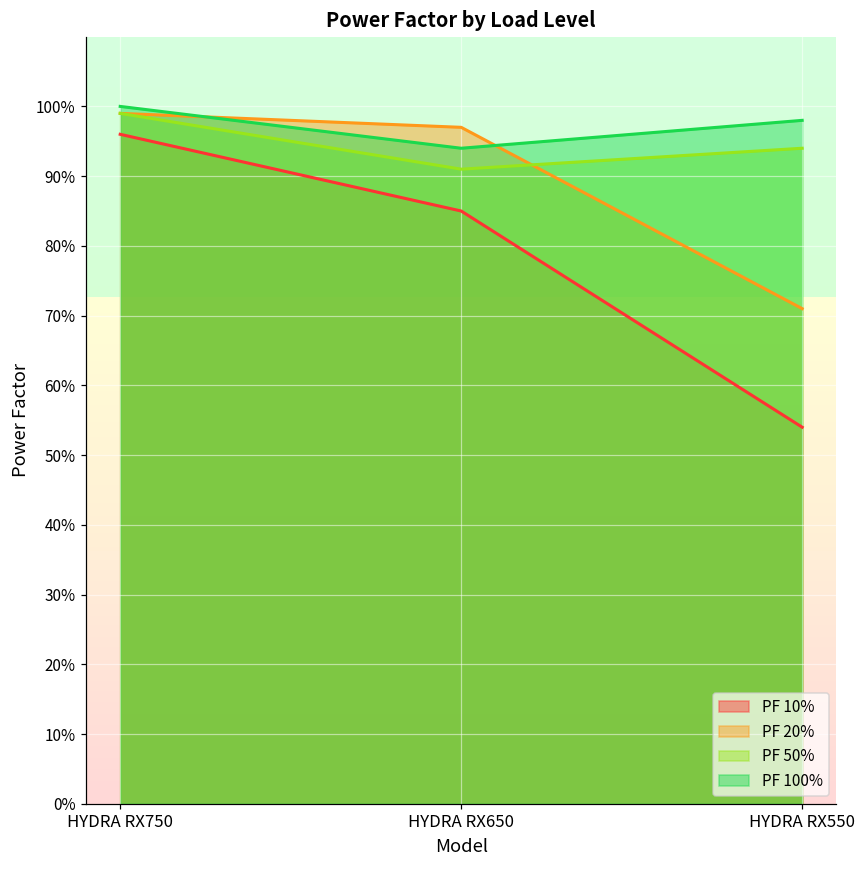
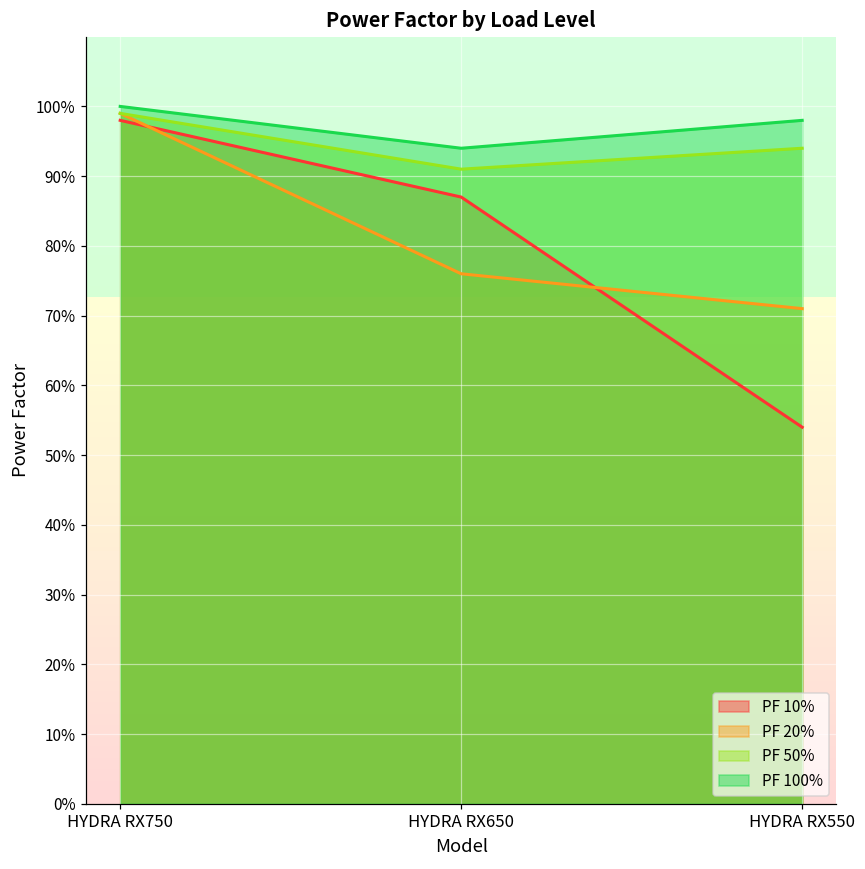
  {
    "PF 10%": {
-     "HYDRA RX750": "96%",
-     "HYDRA RX650": "85%",
+     "HYDRA RX750": "98%",
+     "HYDRA RX650": "87%",
      "HYDRA RX550": "54%"
    },
    "PF 20%": {
-     "HYDRA RX650": "97%",
+     "HYDRA RX650": "76%",
      "HYDRA RX550": "71%"
    },
    "PF 50%": {
      "HYDRA RX650": "91%",
      "HYDRA RX550": "94%"
    },
    "PF 100%": {
      "HYDRA RX750": "100%",
      "HYDRA RX650": "94%",
      "HYDRA RX550": "98%"
    }
  }
